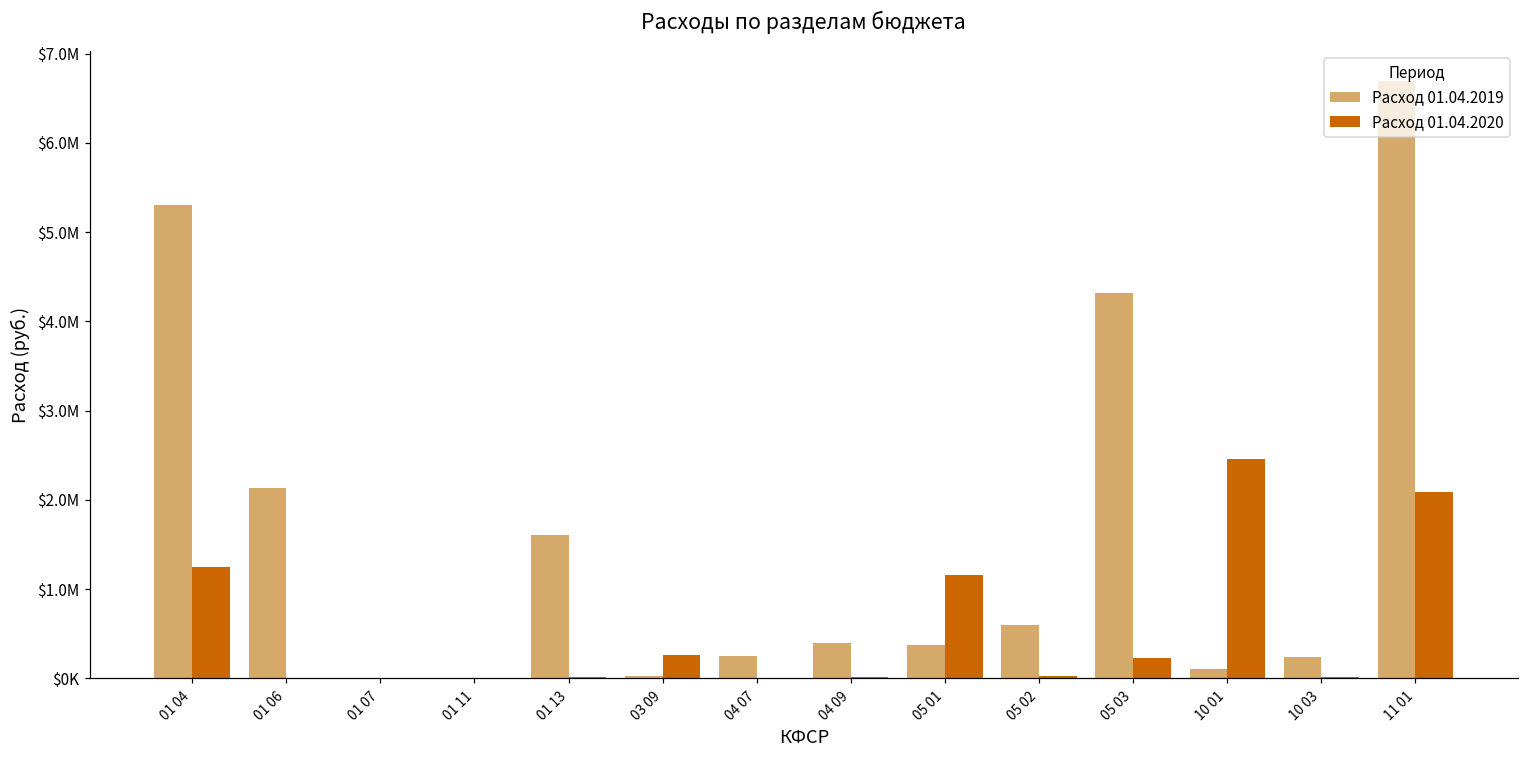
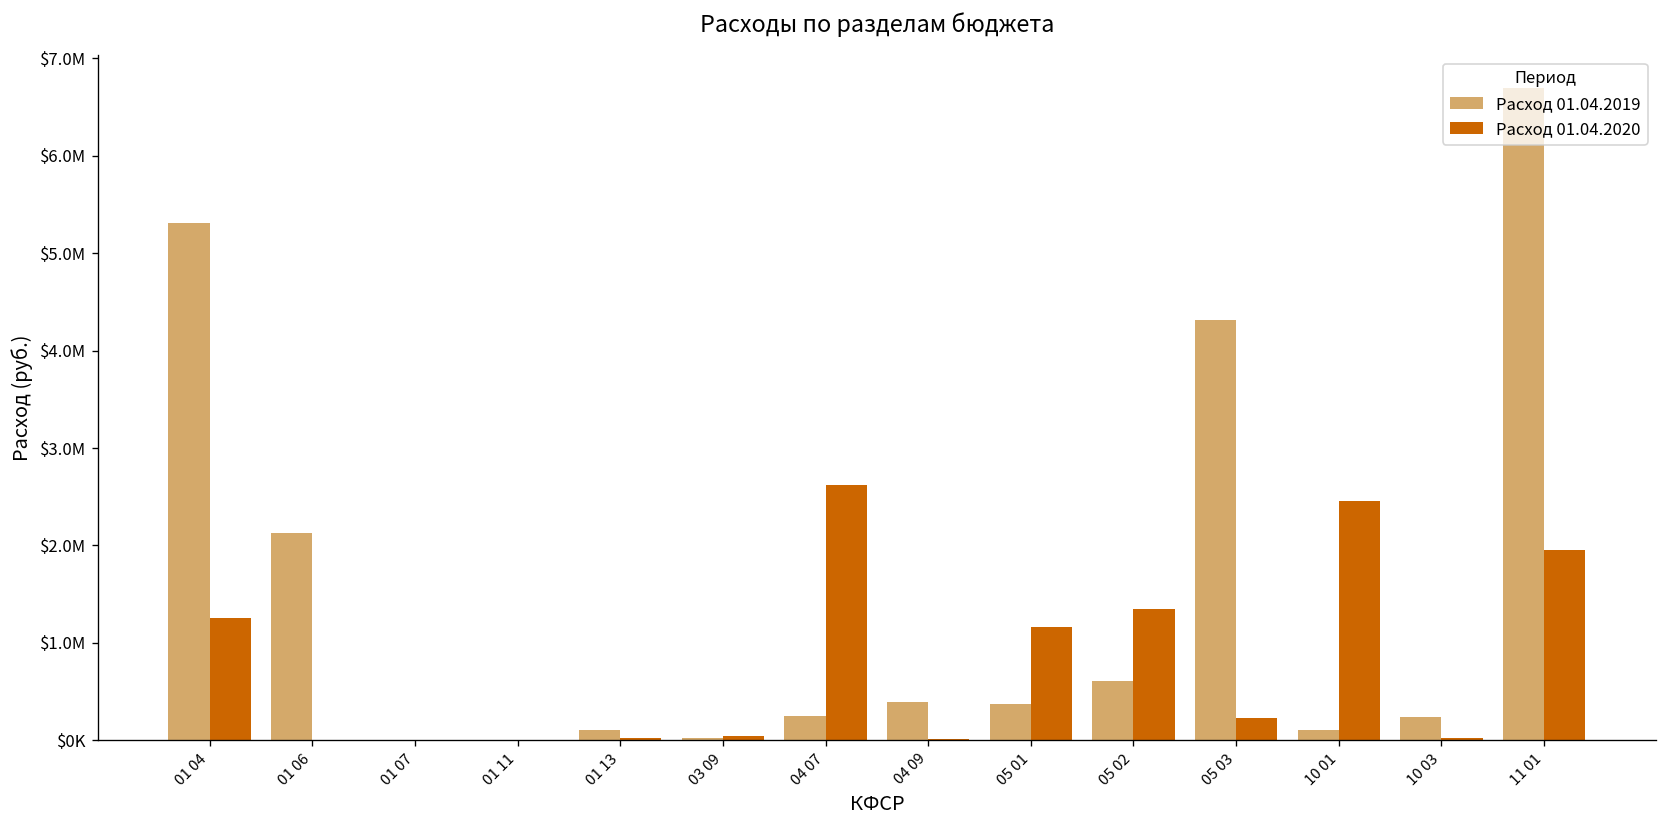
  {
    "Расход 01.04.2019": {
      "01 04": "$5300000",
      "01 06": "$2100000",
      "01 07": "$0",
      "01 11": "$0",
-     "01 13": "$1600000",
+     "01 13": "$100000",
      "04 07": "$200000",
      "04 09": "$400000",
      "05 01": "$400000",
      "05 02": "$600000",
      "05 03": "$4300000",
      "10 01": "$100000",
      "10 03": "$200000"
    },
    "Расход 01.04.2020": {
      "01 04": "$1300000",
      "01 06": "$0",
      "01 07": "$0",
      "01 11": "$0",
-     "03 09": "$300000",
-     "04 07": "$0",
+     "03 09": "$0",
+     "04 07": "$2600000",
      "05 01": "$1200000",
-     "05 02": "$0",
+     "05 02": "$1300000",
      "05 03": "$200000",
      "10 01": "$2500000",
-     "11 01": "$2100000"
+     "11 01": "$2000000"
    }
  }
